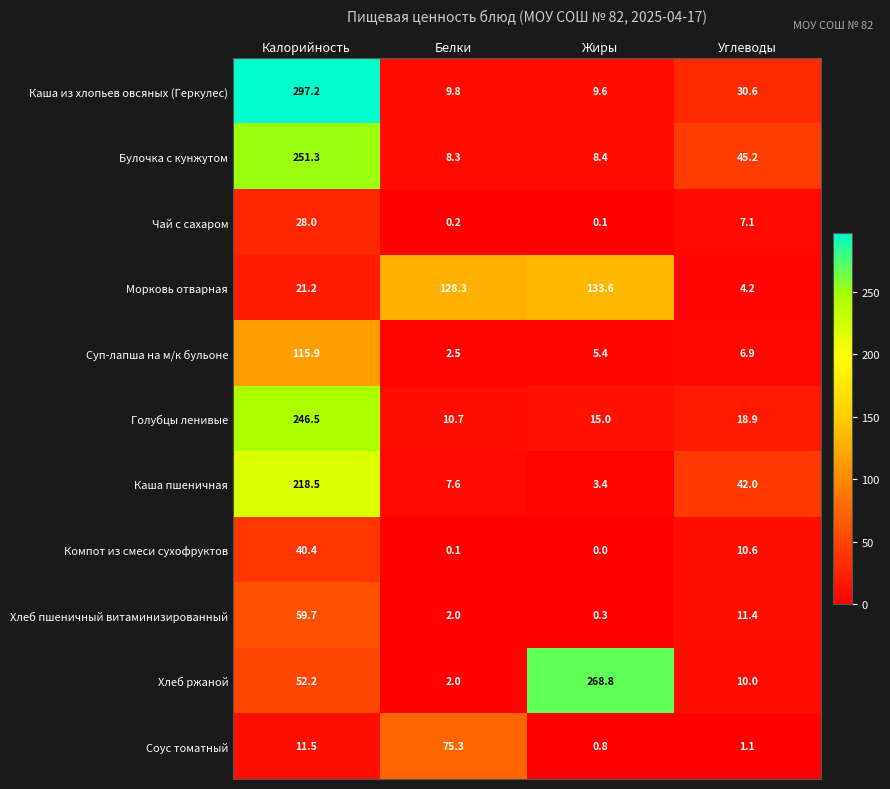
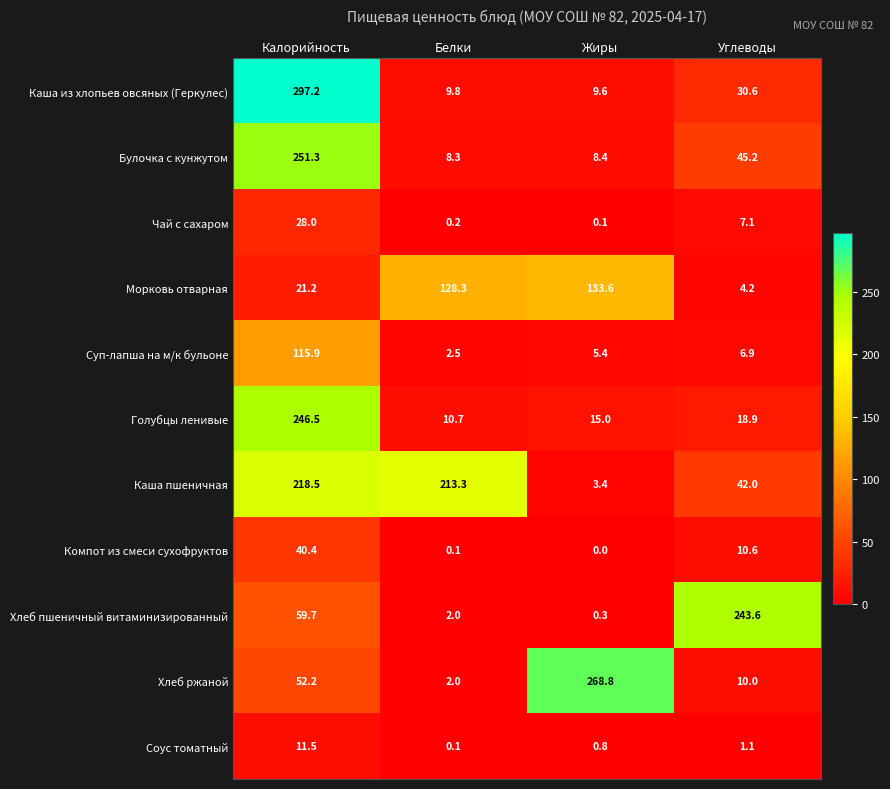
  {
    "Каша из хлопьев овсяных (Геркулес)": {
      "Калорийность": 297.2,
      "Белки": 9.8,
      "Жиры": 9.6,
      "Углеводы": 30.6
    },
    "Булочка с кунжутом": {
      "Калорийность": 251.3,
      "Белки": 8.3,
      "Жиры": 8.4,
      "Углеводы": 45.2
    },
    "Чай с сахаром": {
      "Калорийность": 28.0,
      "Белки": 0.2,
      "Жиры": 0.1,
      "Углеводы": 7.1
    },
    "Морковь отварная": {
      "Калорийность": 21.2,
      "Белки": 128.3,
      "Жиры": 133.6,
      "Углеводы": 4.2
    },
    "Суп-лапша на м/к бульоне": {
      "Калорийность": 115.9,
      "Белки": 2.5,
      "Жиры": 5.4,
      "Углеводы": 6.9
    },
    "Голубцы ленивые": {
      "Калорийность": 246.5,
      "Белки": 10.7,
      "Жиры": 15.0,
      "Углеводы": 18.9
    },
    "Каша пшеничная": {
      "Калорийность": 218.5,
-     "Белки": 7.6,
+     "Белки": 213.3,
      "Жиры": 3.4,
      "Углеводы": 42.0
    },
    "Компот из смеси сухофруктов": {
      "Калорийность": 40.4,
      "Белки": 0.1,
      "Жиры": 0.0,
      "Углеводы": 10.6
    },
    "Хлеб пшеничный витаминизированный": {
      "Калорийность": 59.7,
      "Белки": 2.0,
      "Жиры": 0.3,
-     "Углеводы": 11.4
+     "Углеводы": 243.6
    },
    "Хлеб ржаной": {
      "Калорийность": 52.2,
      "Белки": 2.0,
      "Жиры": 268.8,
      "Углеводы": 10.0
    },
    "Соус томатный": {
      "Калорийность": 11.5,
-     "Белки": 75.3,
+     "Белки": 0.1,
      "Жиры": 0.8,
      "Углеводы": 1.1
    }
  }
